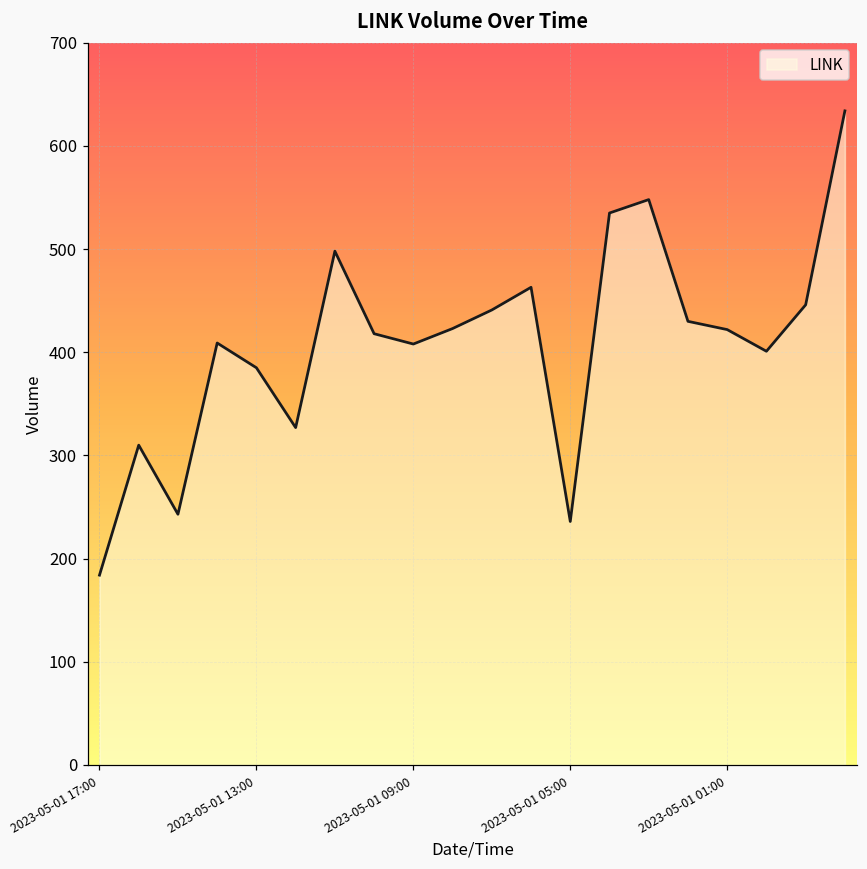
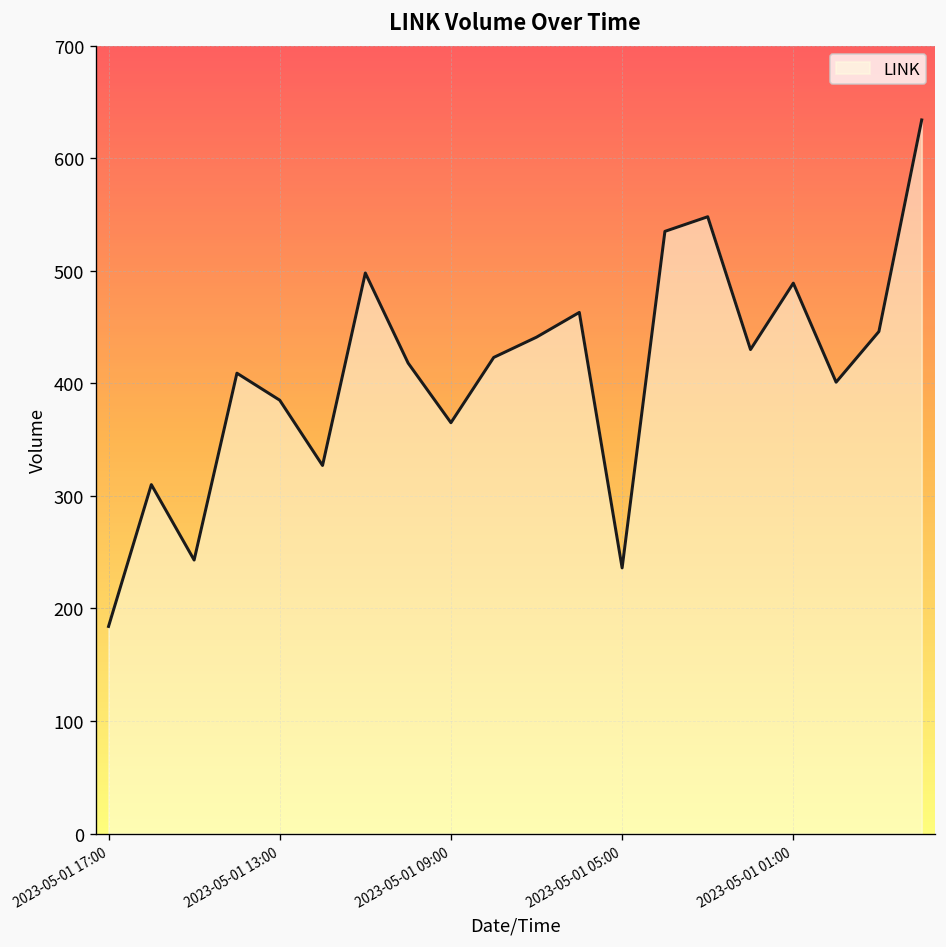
  {
    "2023-05-01 17:00": 180,
    "2023-05-01 13:00": 390,
-   "2023-05-01 09:00": 410,
+   "2023-05-01 09:00": 370,
    "2023-05-01 05:00": 240,
-   "2023-05-01 01:00": 420
+   "2023-05-01 01:00": 490
  }
